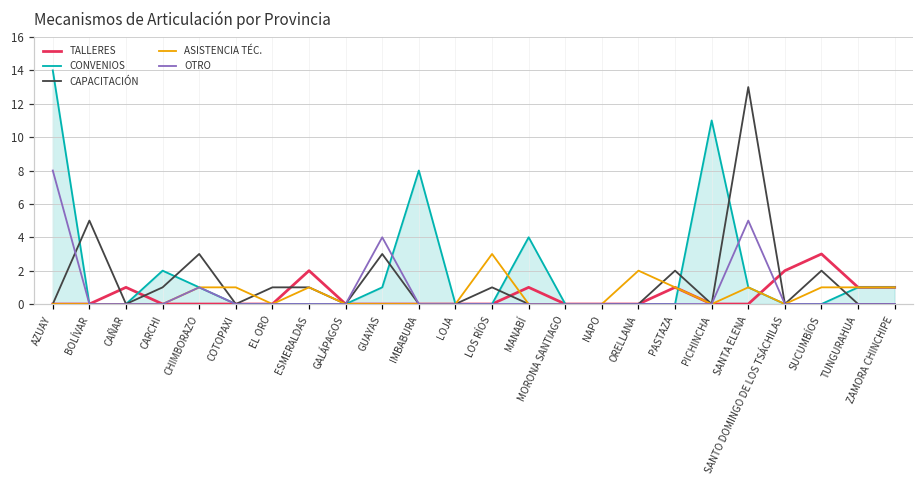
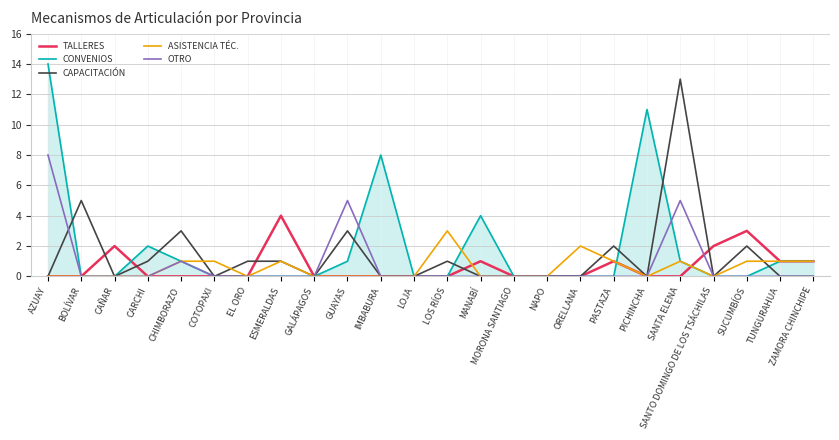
  {
    "TALLERES": {
-     "CAÑAR": 1,
+     "CAÑAR": 2,
      "CHIMBORAZO": 0,
-     "ESMERALDAS": 2,
+     "ESMERALDAS": 4,
      "MANABÍ": 1,
      "SANTA ELENA": 0,
      "SANTO DOMINGO DE LOS TSÁCHILAS": 2,
      "SUCUMBÍOS": 3
    },
    "CONVENIOS": {
      "AZUAY": 14,
      "CARCHI": 2,
      "GUAYAS": 1,
      "IMBABURA": 8,
      "MANABÍ": 4,
      "PICHINCHA": 11
    },
    "CAPACITACIÓN": {
      "BOLÍVAR": 5,
      "CARCHI": 1,
      "CHIMBORAZO": 3,
      "EL ORO": 1,
      "GUAYAS": 3,
      "LOS RÍOS": 1,
      "PASTAZA": 2,
      "SANTA ELENA": 13,
      "SUCUMBÍOS": 2
    },
    "ASISTENCIA TÉC.": {
      "COTOPAXI": 1,
      "LOS RÍOS": 3,
      "ORELLANA": 2,
      "SUCUMBÍOS": 1
    },
    "OTRO": {
      "AZUAY": 8,
-     "GUAYAS": 4,
+     "GUAYAS": 5,
      "SANTA ELENA": 5
    }
  }
